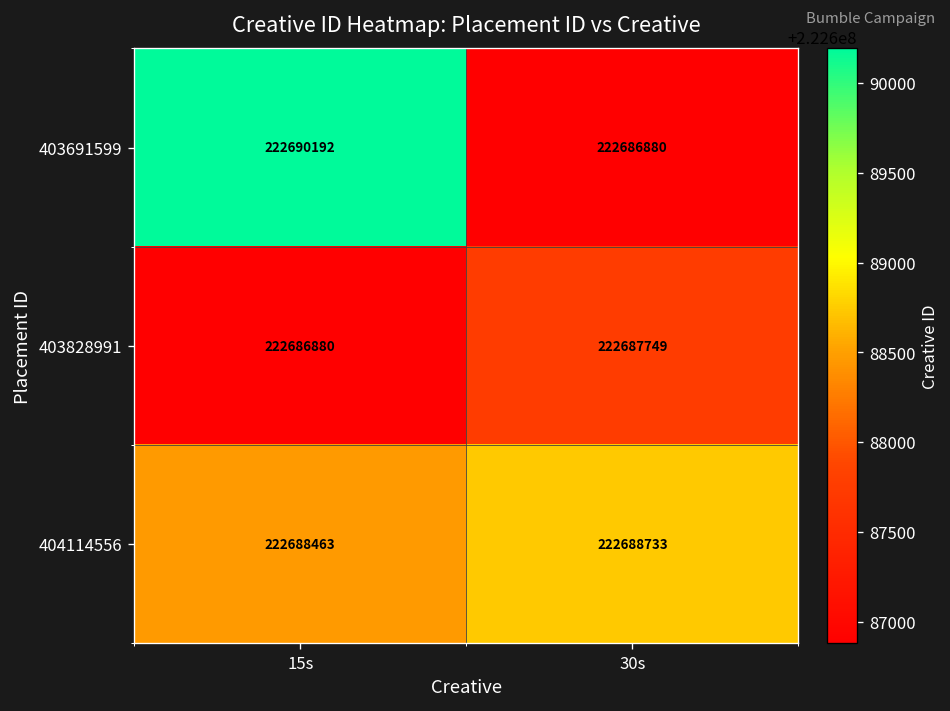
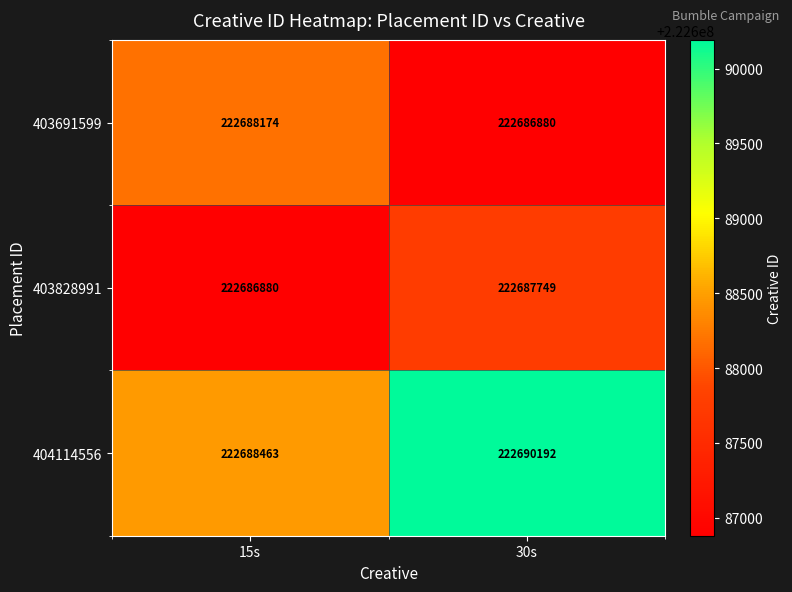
  {
    "403691599": {
-     "15s": 222690192,
+     "15s": 222688174,
      "30s": 222686880
    },
    "403828991": {
      "15s": 222686880,
      "30s": 222687749
    },
    "404114556": {
      "15s": 222688463,
-     "30s": 222688733
+     "30s": 222690192
    }
  }
